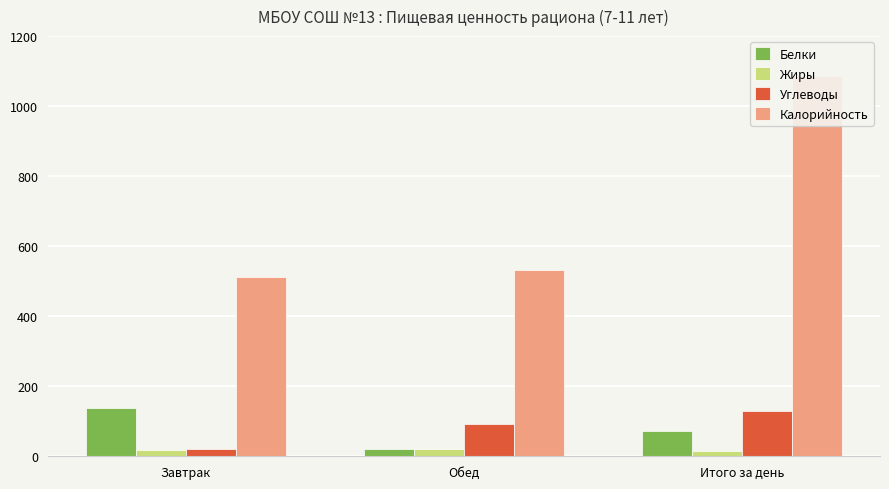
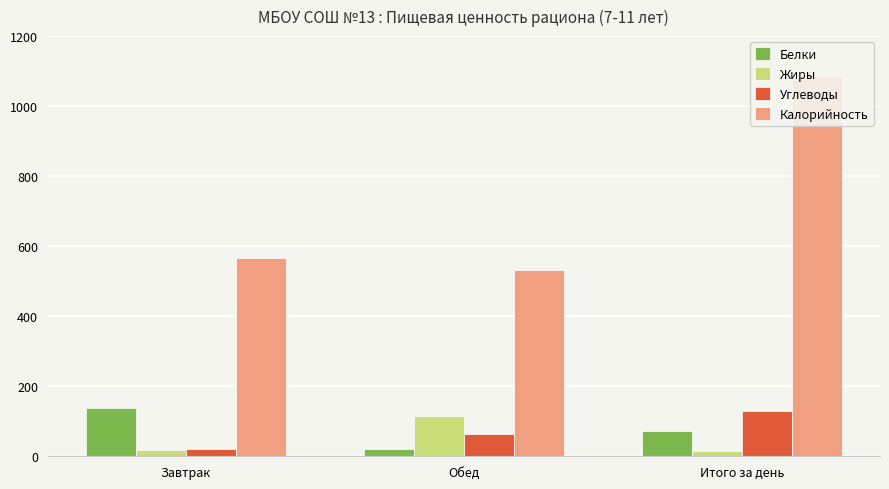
  {
    "Белки": {
      "Завтрак": 140,
      "Обед": 20,
      "Итого за день": 70
    },
    "Жиры": {
      "Завтрак": 20,
-     "Обед": 20,
+     "Обед": 110,
      "Итого за день": 10
    },
    "Углеводы": {
      "Завтрак": 20,
-     "Обед": 90,
+     "Обед": 60,
      "Итого за день": 130
    },
    "Калорийность": {
-     "Завтрак": 510,
+     "Завтрак": 570,
      "Обед": 530
    }
  }
